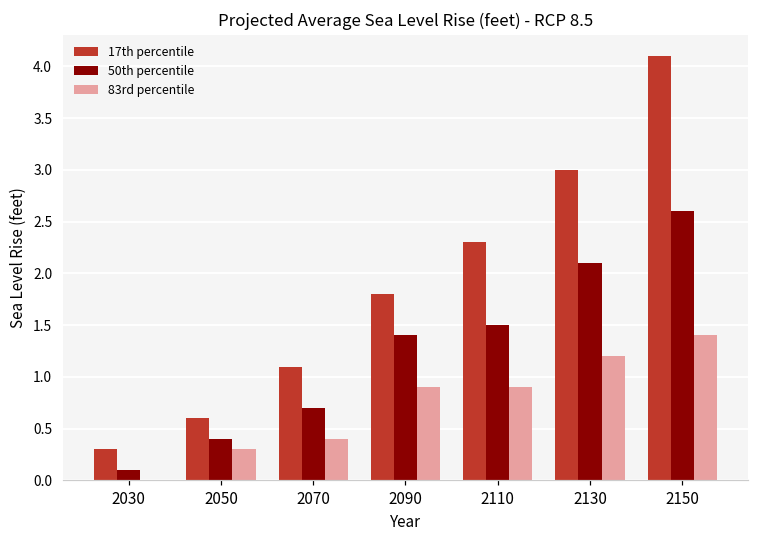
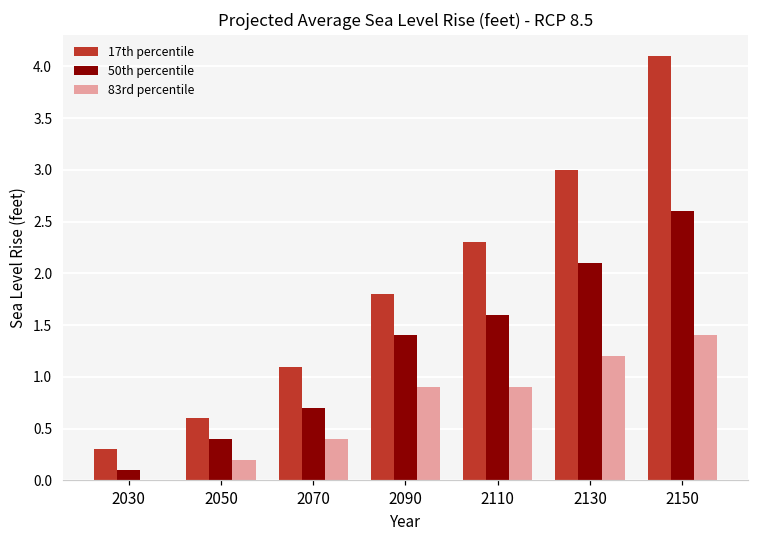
  {
    "17th percentile": {
      "2030": 0.3,
      "2050": 0.6,
      "2070": 1.1,
      "2090": 1.8,
      "2110": 2.3,
      "2130": 3.0,
      "2150": 4.1
    },
    "50th percentile": {
      "2030": 0.1,
      "2050": 0.4,
      "2070": 0.7,
      "2090": 1.4,
-     "2110": 1.5,
+     "2110": 1.6,
      "2130": 2.1,
      "2150": 2.6
    },
    "83rd percentile": {
      "2030": 0.0,
-     "2050": 0.3,
+     "2050": 0.2,
      "2070": 0.4,
      "2090": 0.9,
      "2110": 0.9,
      "2130": 1.2,
      "2150": 1.4
    }
  }
